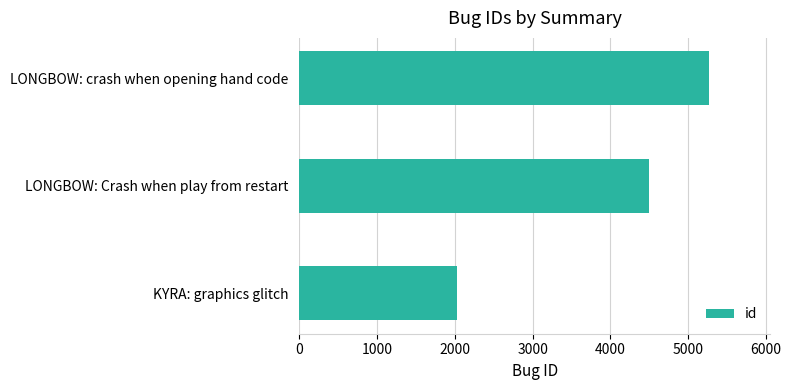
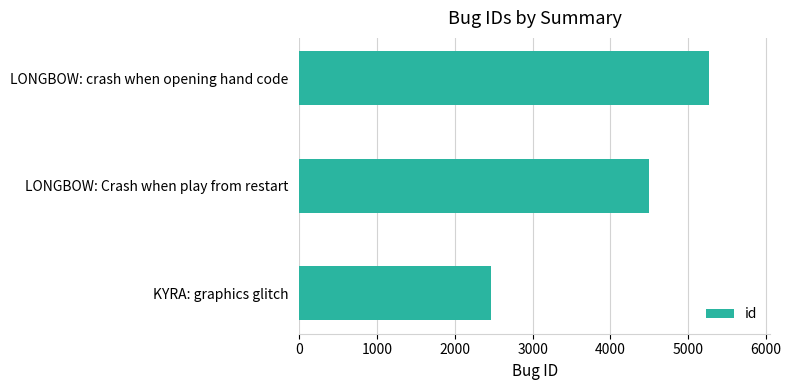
  {
    "LONGBOW: crash when opening hand code": 5300,
    "LONGBOW: Crash when play from restart": 4500,
-   "KYRA: graphics glitch": 2000
+   "KYRA: graphics glitch": 2500
  }
